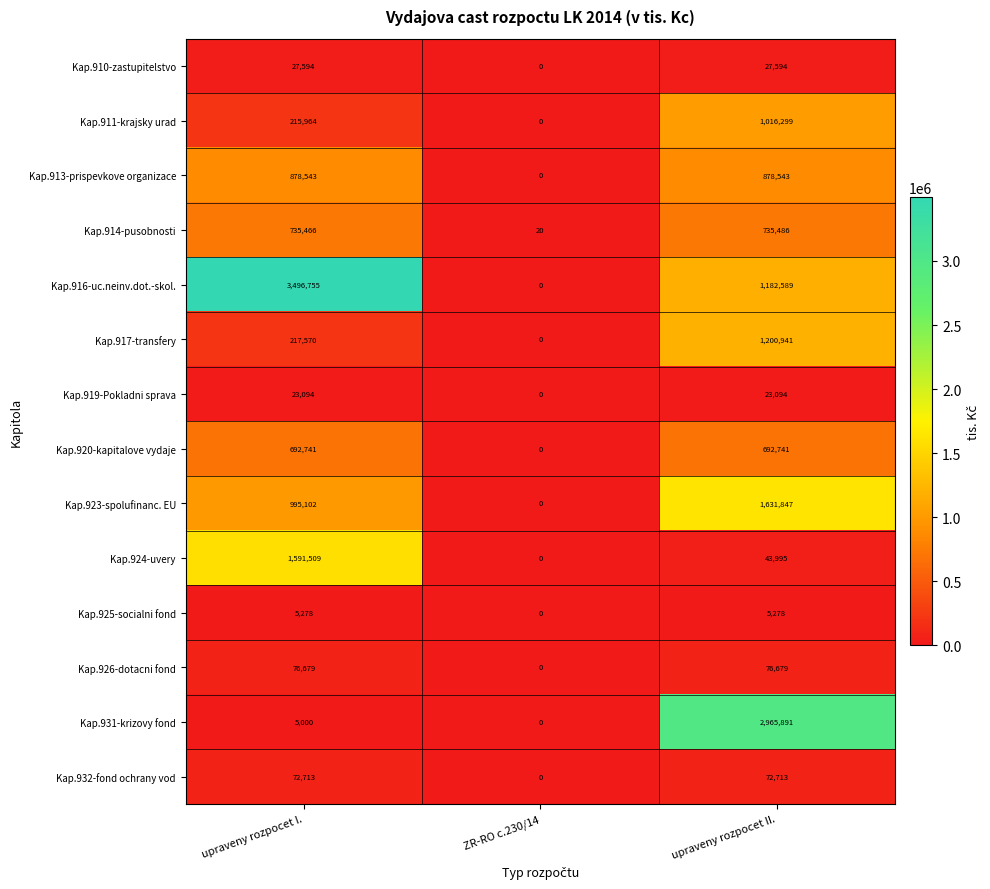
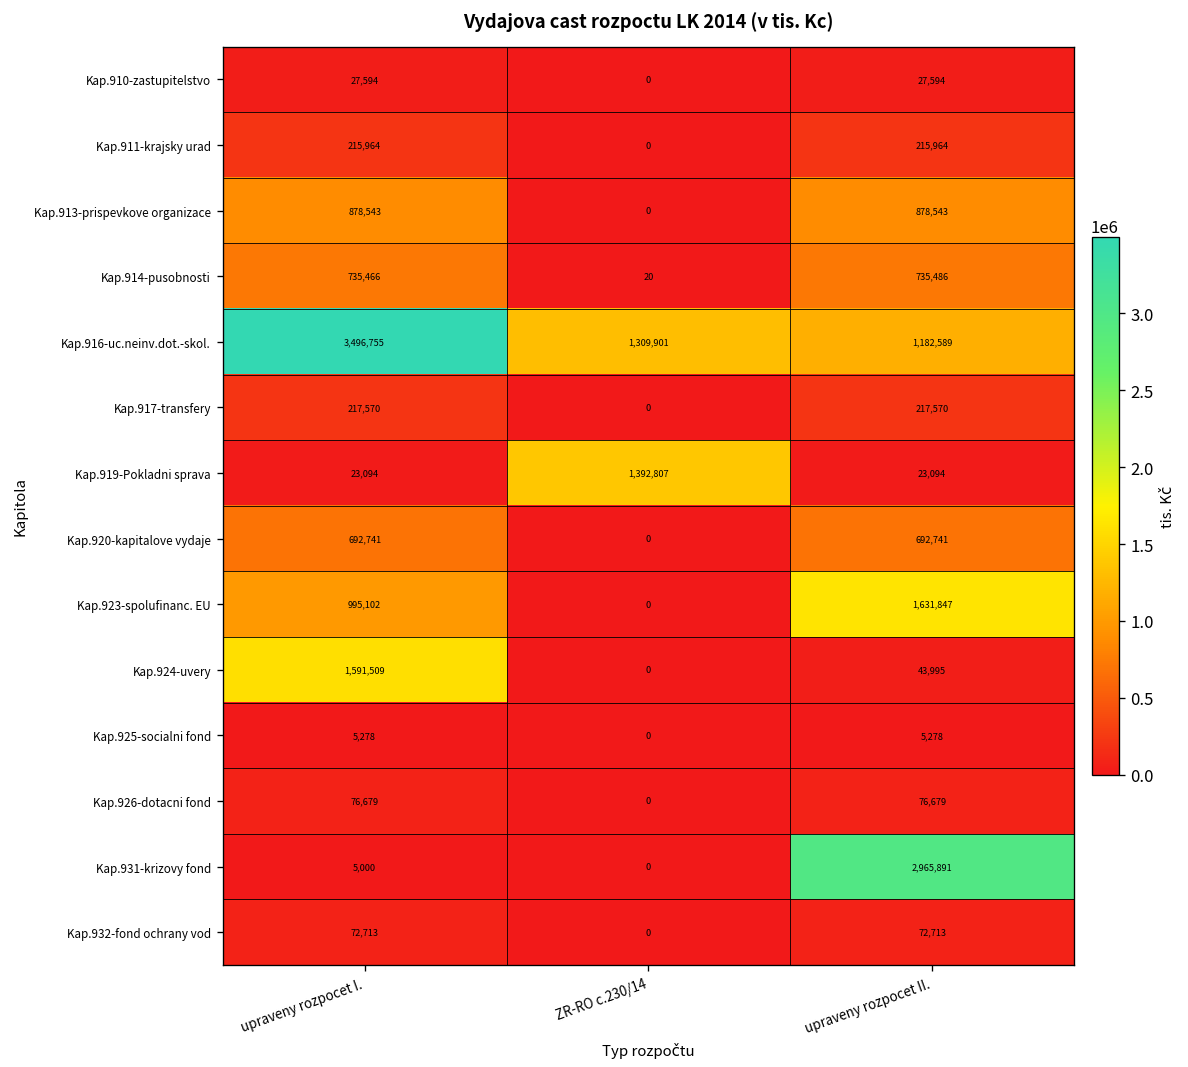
  {
    "Kap.910-zastupitelstvo": {
      "upraveny rozpocet I.": "27,594",
      "ZR-RO c.230/14": "0",
      "upraveny rozpocet II.": "27,594"
    },
    "Kap.911-krajsky urad": {
      "upraveny rozpocet I.": "215,964",
      "ZR-RO c.230/14": "0",
-     "upraveny rozpocet II.": "1,016,299"
+     "upraveny rozpocet II.": "215,964"
    },
    "Kap.913-prispevkove organizace": {
      "upraveny rozpocet I.": "878,543",
      "ZR-RO c.230/14": "0",
      "upraveny rozpocet II.": "878,543"
    },
    "Kap.914-pusobnosti": {
      "upraveny rozpocet I.": "735,466",
      "ZR-RO c.230/14": "20",
      "upraveny rozpocet II.": "735,486"
    },
    "Kap.916-uc.neinv.dot.-skol.": {
      "upraveny rozpocet I.": "3,496,755",
-     "ZR-RO c.230/14": "0",
+     "ZR-RO c.230/14": "1,309,901",
      "upraveny rozpocet II.": "1,182,589"
    },
    "Kap.917-transfery": {
      "upraveny rozpocet I.": "217,570",
      "ZR-RO c.230/14": "0",
-     "upraveny rozpocet II.": "1,200,941"
+     "upraveny rozpocet II.": "217,570"
    },
    "Kap.919-Pokladni sprava": {
      "upraveny rozpocet I.": "23,094",
-     "ZR-RO c.230/14": "0",
+     "ZR-RO c.230/14": "1,392,807",
      "upraveny rozpocet II.": "23,094"
    },
    "Kap.920-kapitalove vydaje": {
      "upraveny rozpocet I.": "692,741",
      "ZR-RO c.230/14": "0",
      "upraveny rozpocet II.": "692,741"
    },
    "Kap.923-spolufinanc. EU": {
      "upraveny rozpocet I.": "995,102",
      "ZR-RO c.230/14": "0",
      "upraveny rozpocet II.": "1,631,847"
    },
    "Kap.924-uvery": {
      "upraveny rozpocet I.": "1,591,509",
      "ZR-RO c.230/14": "0",
      "upraveny rozpocet II.": "43,995"
    },
    "Kap.925-socialni fond": {
      "upraveny rozpocet I.": "5,278",
      "ZR-RO c.230/14": "0",
      "upraveny rozpocet II.": "5,278"
    },
    "Kap.926-dotacni fond": {
      "upraveny rozpocet I.": "76,679",
      "ZR-RO c.230/14": "0",
      "upraveny rozpocet II.": "76,679"
    },
    "Kap.931-krizovy fond": {
      "upraveny rozpocet I.": "5,000",
      "ZR-RO c.230/14": "0",
      "upraveny rozpocet II.": "2,965,891"
    },
    "Kap.932-fond ochrany vod": {
      "upraveny rozpocet I.": "72,713",
      "ZR-RO c.230/14": "0",
      "upraveny rozpocet II.": "72,713"
    }
  }
